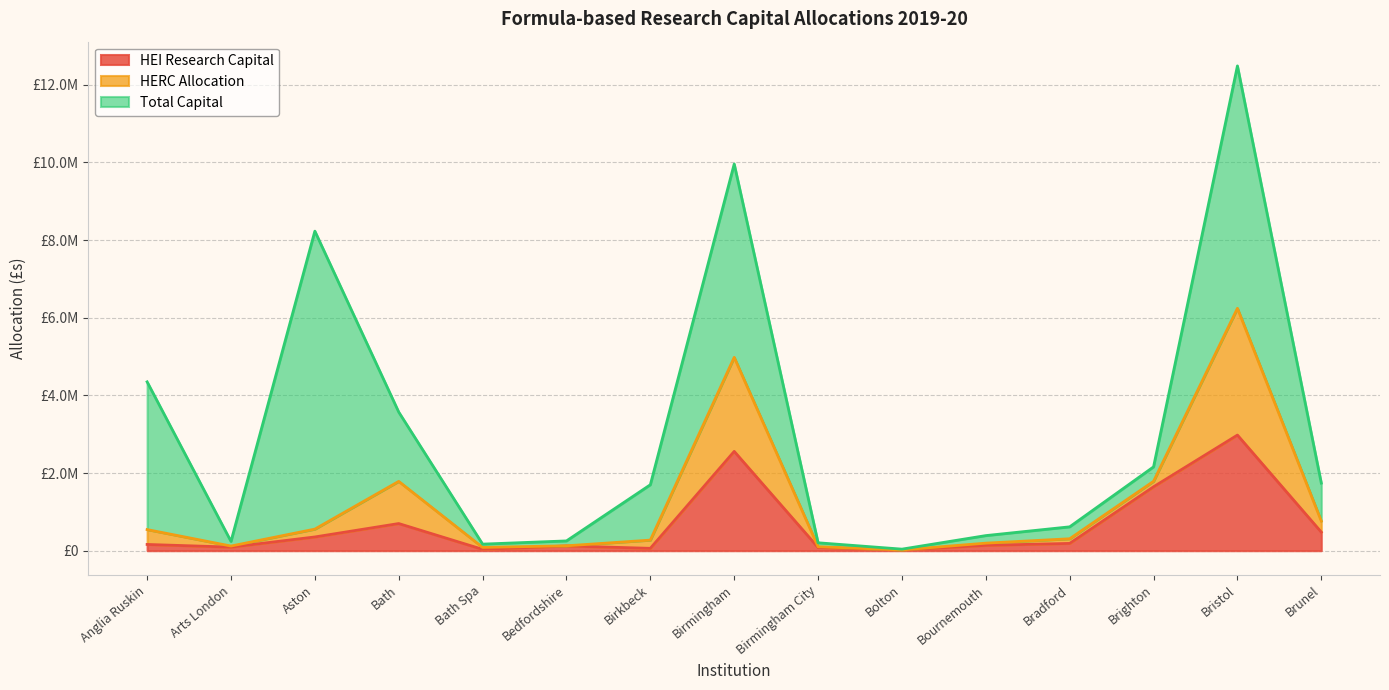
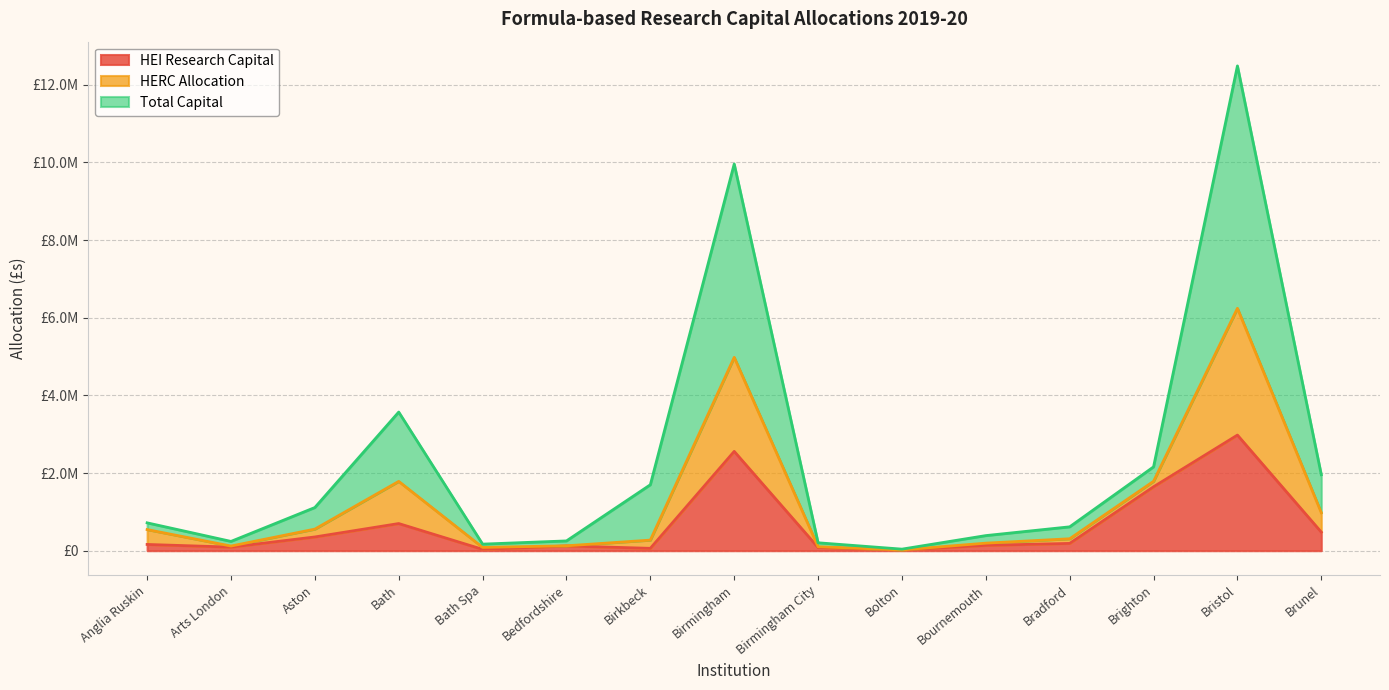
  {
    "HEI Research Capital": {
      "Anglia Ruskin": "£200000",
      "Aston": "£400000",
      "Bath": "£700000",
      "Birkbeck": "£100000",
      "Birmingham": "£2600000",
      "Bradford": "£200000",
      "Brighton": "£1600000",
      "Bristol": "£3000000",
      "Brunel": "£500000"
    },
    "HERC Allocation": {
      "Anglia Ruskin": "£400000",
      "Aston": "£200000",
      "Bath": "£1100000",
      "Birkbeck": "£200000",
      "Birmingham": "£2400000",
      "Bradford": "£100000",
      "Brighton": "£100000",
      "Bristol": "£3300000",
-     "Brunel": "£300000"
+     "Brunel": "£500000"
    },
    "Total Capital": {
-     "Anglia Ruskin": "£3800000",
+     "Anglia Ruskin": "£200000",
      "Arts London": "£100000",
-     "Aston": "£7700000",
+     "Aston": "£600000",
      "Bath": "£1800000",
      "Bath Spa": "£100000",
      "Bedfordshire": "£100000",
      "Birkbeck": "£1400000",
      "Birmingham": "£5000000",
      "Birmingham City": "£100000",
      "Bournemouth": "£200000",
      "Bradford": "£300000",
      "Brighton": "£400000",
      "Bristol": "£6200000",
      "Brunel": "£1000000"
    }
  }
